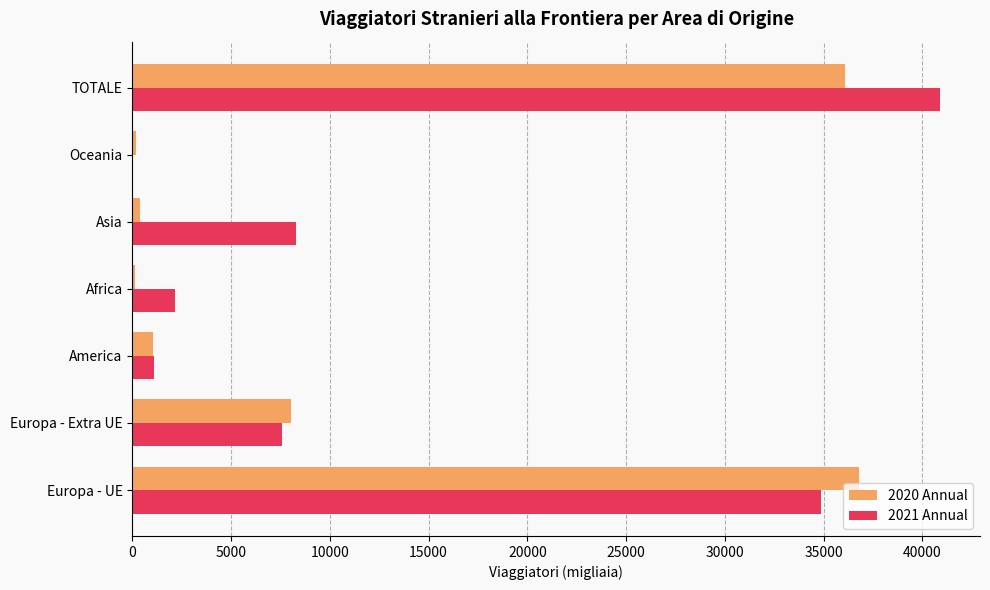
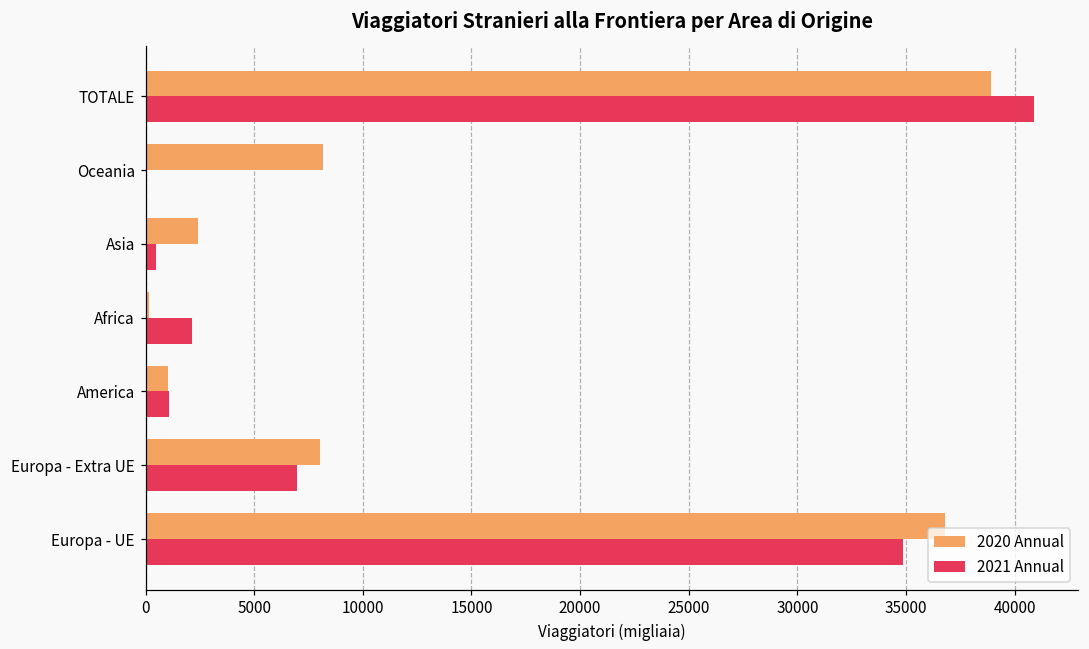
  {
    "2020 Annual": {
-     "TOTALE": 36100,
-     "Oceania": 200,
-     "Asia": 400,
+     "TOTALE": 38900,
+     "Oceania": 8200,
+     "Asia": 2400,
      "Africa": 100,
      "America": 1000,
      "Europa - Extra UE": 8000,
      "Europa - UE": 36800
    },
    "2021 Annual": {
      "TOTALE": 40900,
-     "Asia": 8300,
+     "Asia": 500,
      "Africa": 2100,
      "America": 1100,
-     "Europa - Extra UE": 7600,
+     "Europa - Extra UE": 7000,
      "Europa - UE": 34900
    }
  }
